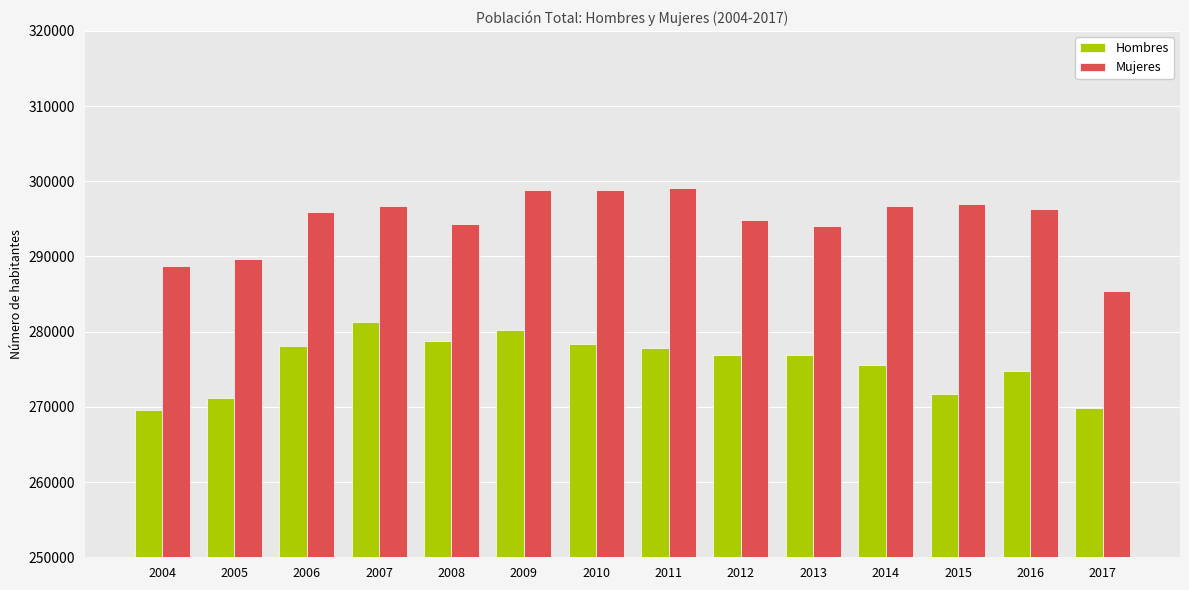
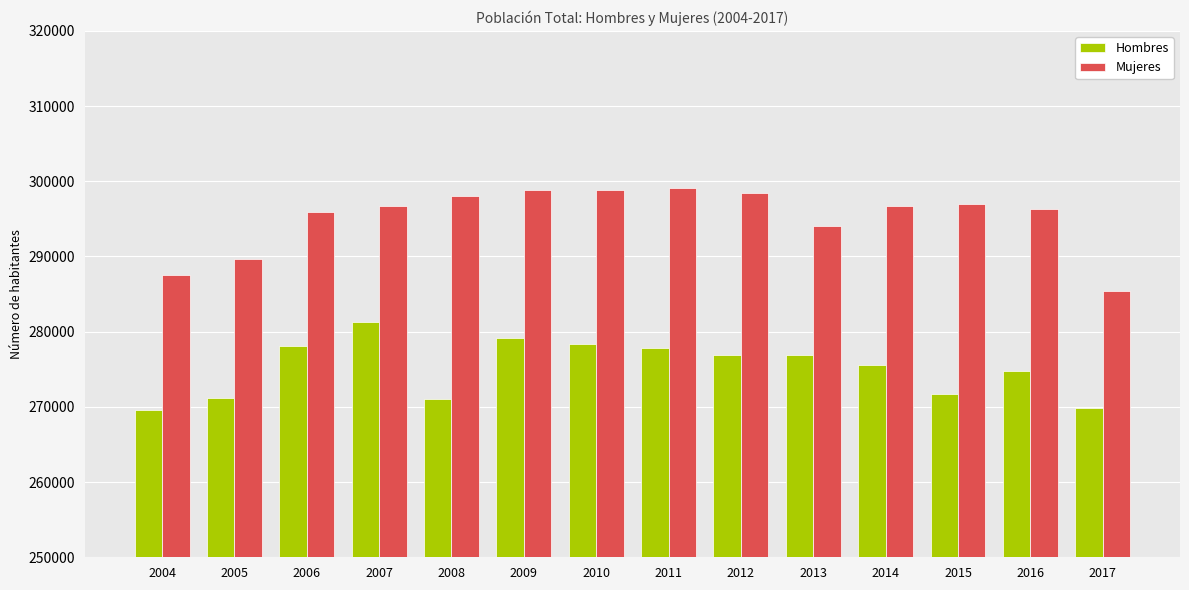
  {
    "Hombres": {
      "2004": 270000,
      "2005": 271000,
      "2006": 278000,
      "2007": 281000,
-     "2008": 279000,
-     "2009": 280000,
+     "2008": 271000,
+     "2009": 279000,
      "2010": 278000,
      "2011": 278000,
      "2012": 277000,
      "2013": 277000,
      "2014": 276000,
      "2015": 272000,
      "2016": 275000,
      "2017": 270000
    },
    "Mujeres": {
-     "2004": 289000,
+     "2004": 287000,
      "2005": 290000,
      "2006": 296000,
      "2007": 297000,
-     "2008": 294000,
+     "2008": 298000,
      "2009": 299000,
      "2010": 299000,
      "2011": 299000,
-     "2012": 295000,
+     "2012": 298000,
      "2013": 294000,
      "2014": 297000,
      "2015": 297000,
      "2016": 296000,
      "2017": 285000
    }
  }
